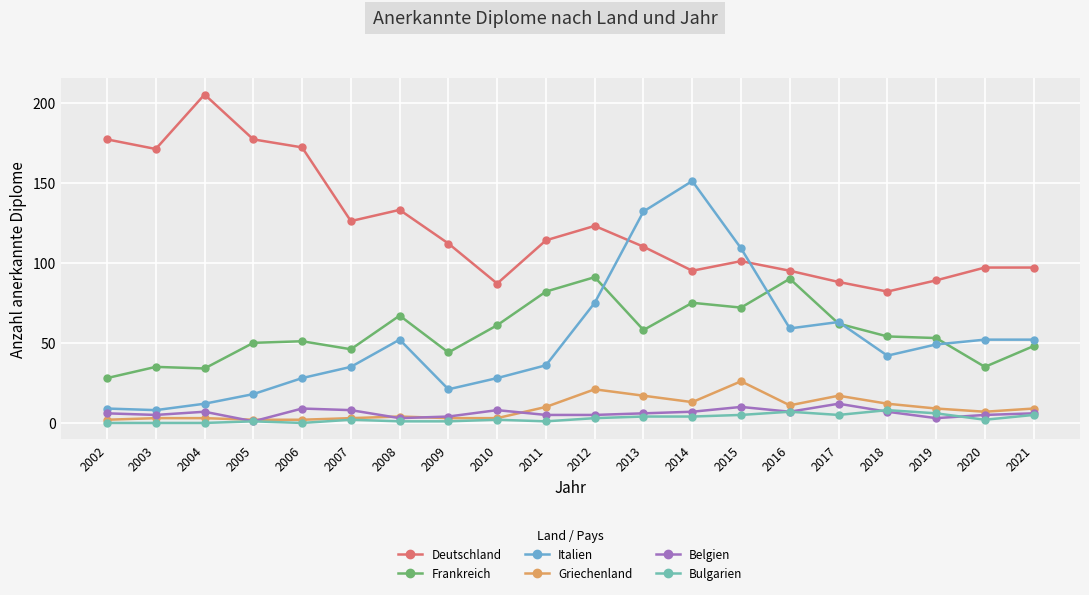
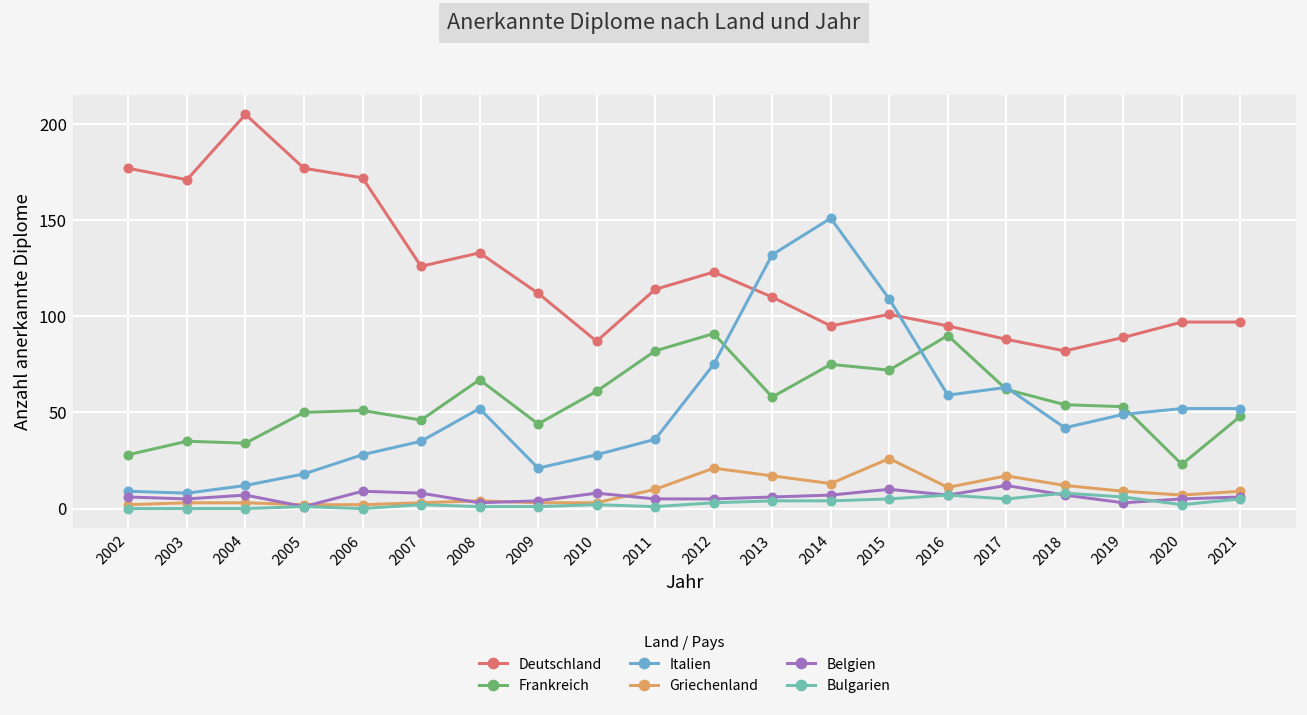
  {
    "Frankreich": {
      "2002": 28,
      "2003": 35,
      "2004": 34,
      "2005": 50,
      "2006": 51,
      "2007": 46,
      "2008": 67,
      "2009": 44,
      "2010": 61,
      "2011": 82,
      "2012": 91,
      "2013": 58,
      "2014": 75,
      "2015": 72,
      "2016": 90,
      "2018": 54,
      "2019": 53,
-     "2020": 35,
+     "2020": 23,
      "2021": 48
    },
    "Belgien": {
      "2002": 6,
      "2003": 5,
      "2004": 7,
      "2006": 9,
      "2007": 8,
      "2010": 8,
      "2011": 5,
      "2012": 5,
      "2013": 6,
      "2014": 7,
      "2015": 10,
      "2017": 12,
      "2019": 3,
      "2020": 5
    }
  }
